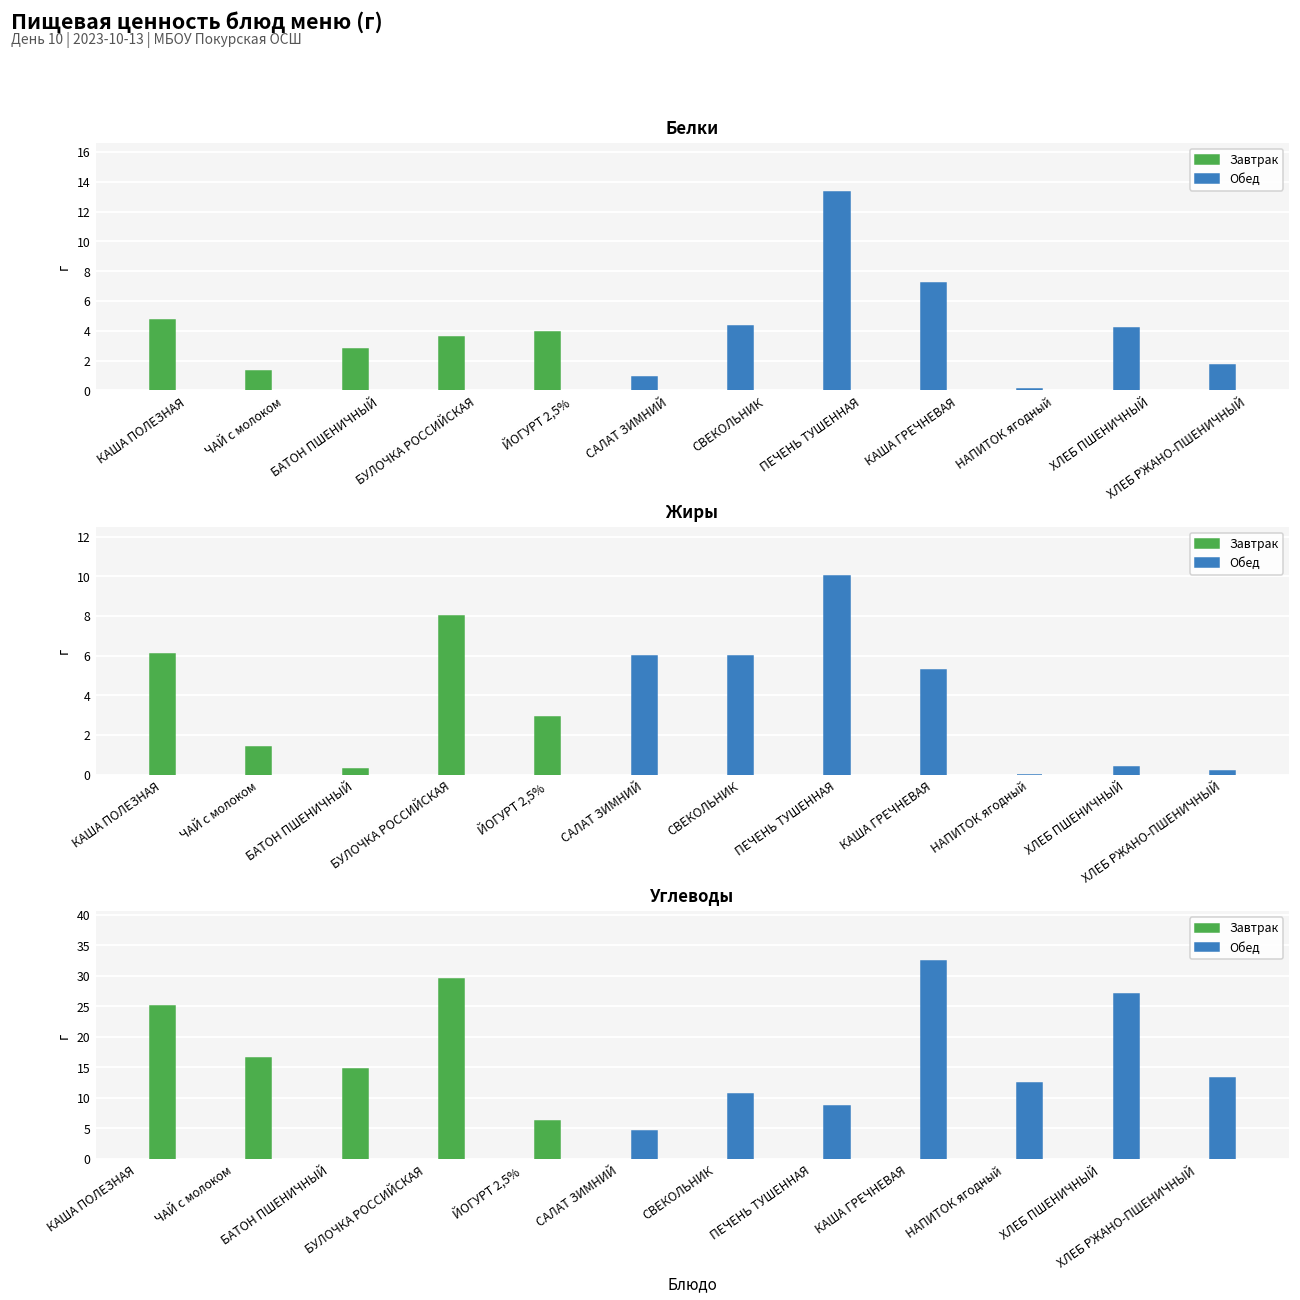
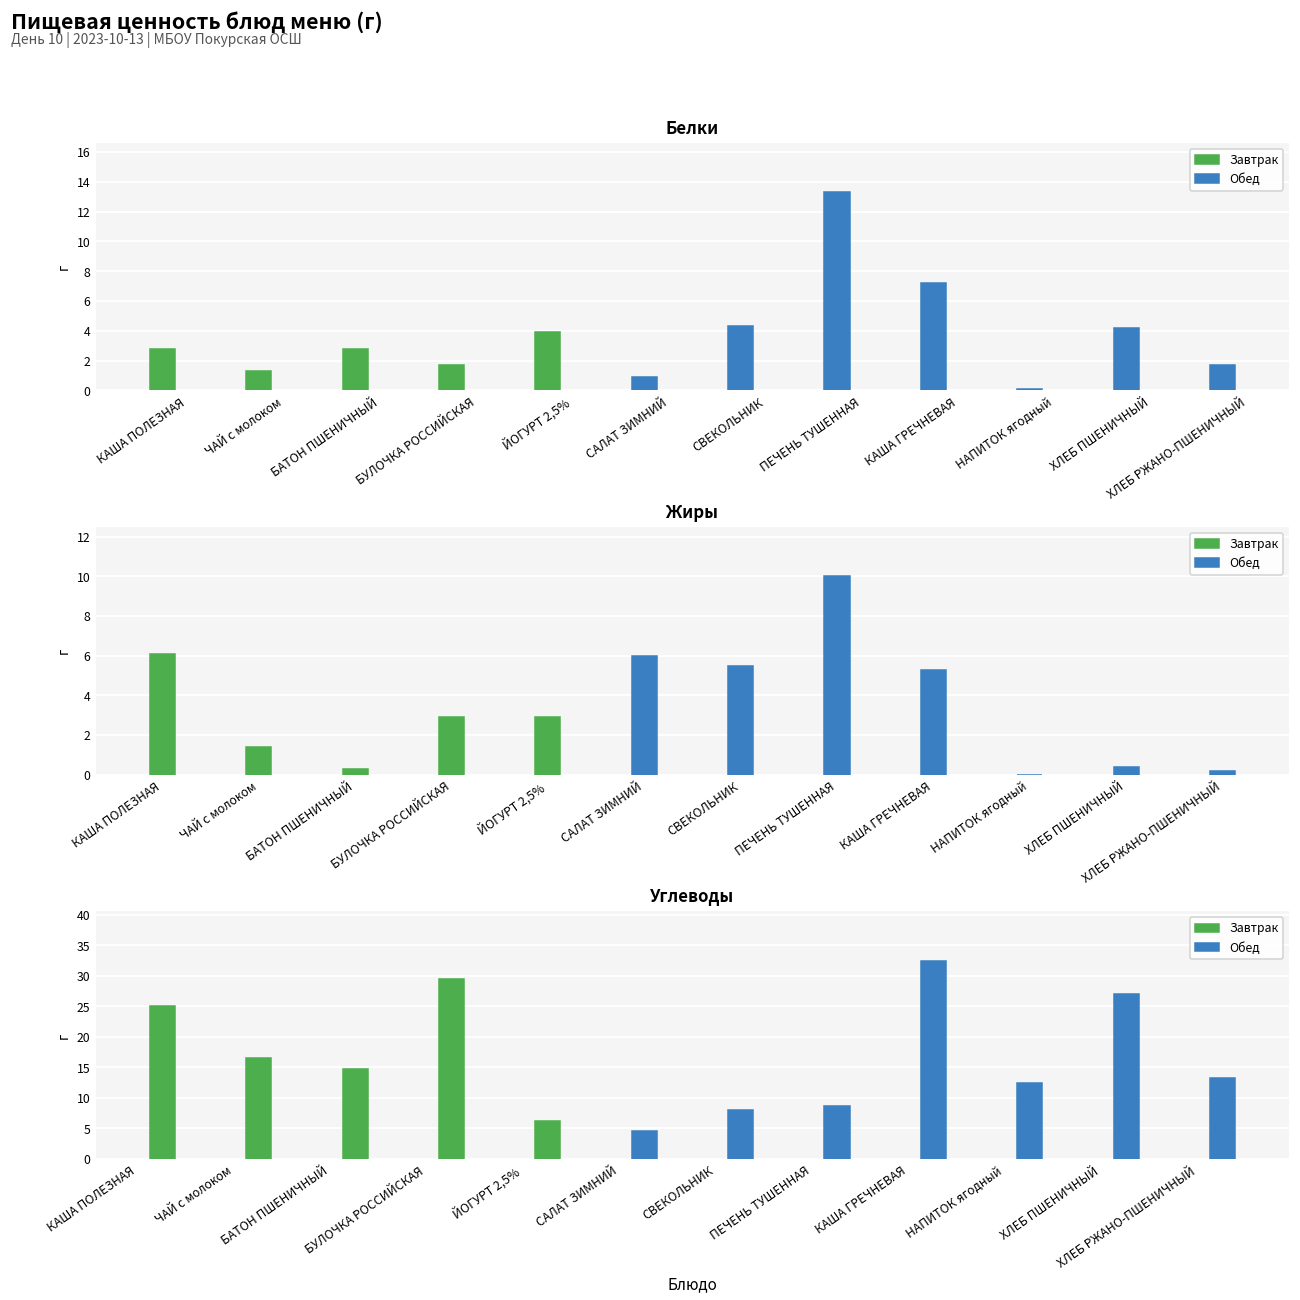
  {
    "Белки": {
-     "КАША ПОЛЕЗНАЯ": 4.7,
+     "КАША ПОЛЕЗНАЯ": 2.8,
      "ЧАЙ с молоком": 1.3,
      "БАТОН ПШЕНИЧНЫЙ": 2.8,
-     "БУЛОЧКА РОССИЙСКАЯ": 3.6,
+     "БУЛОЧКА РОССИЙСКАЯ": 1.7,
      "ЙОГУРТ 2,5%": 3.9,
      "САЛАТ ЗИМНИЙ": 0.9,
      "СВЕКОЛЬНИК": 4.3,
      "ПЕЧЕНЬ ТУШЕННАЯ": 13.3,
      "КАША ГРЕЧНЕВАЯ": 7.2,
      "ХЛЕБ ПШЕНИЧНЫЙ": 4.2,
      "ХЛЕБ РЖАНО-ПШЕНИЧНЫЙ": 1.7
    },
    "Жиры": {
      "КАША ПОЛЕЗНАЯ": 6.1,
      "ЧАЙ с молоком": 1.4,
      "БАТОН ПШЕНИЧНЫЙ": 0.3,
-     "БУЛОЧКА РОССИЙСКАЯ": 8.0,
+     "БУЛОЧКА РОССИЙСКАЯ": 2.9,
      "ЙОГУРТ 2,5%": 2.9,
      "САЛАТ ЗИМНИЙ": 6.0,
-     "СВЕКОЛЬНИК": 6.0,
+     "СВЕКОЛЬНИК": 5.5,
      "ПЕЧЕНЬ ТУШЕННАЯ": 10.0,
      "КАША ГРЕЧНЕВАЯ": 5.3,
      "НАПИТОК ягодный": 0.0,
      "ХЛЕБ ПШЕНИЧНЫЙ": 0.4,
      "ХЛЕБ РЖАНО-ПШЕНИЧНЫЙ": 0.2
    },
    "Углеводы": {
      "КАША ПОЛЕЗНАЯ": 25,
      "ЧАЙ с молоком": 17,
      "БАТОН ПШЕНИЧНЫЙ": 15,
      "БУЛОЧКА РОССИЙСКАЯ": 30,
      "ЙОГУРТ 2,5%": 6,
      "САЛАТ ЗИМНИЙ": 5,
-     "СВЕКОЛЬНИК": 11,
+     "СВЕКОЛЬНИК": 8,
      "ПЕЧЕНЬ ТУШЕННАЯ": 9,
      "КАША ГРЕЧНЕВАЯ": 33,
      "НАПИТОК ягодный": 13,
      "ХЛЕБ ПШЕНИЧНЫЙ": 27,
      "ХЛЕБ РЖАНО-ПШЕНИЧНЫЙ": 13
    }
  }
